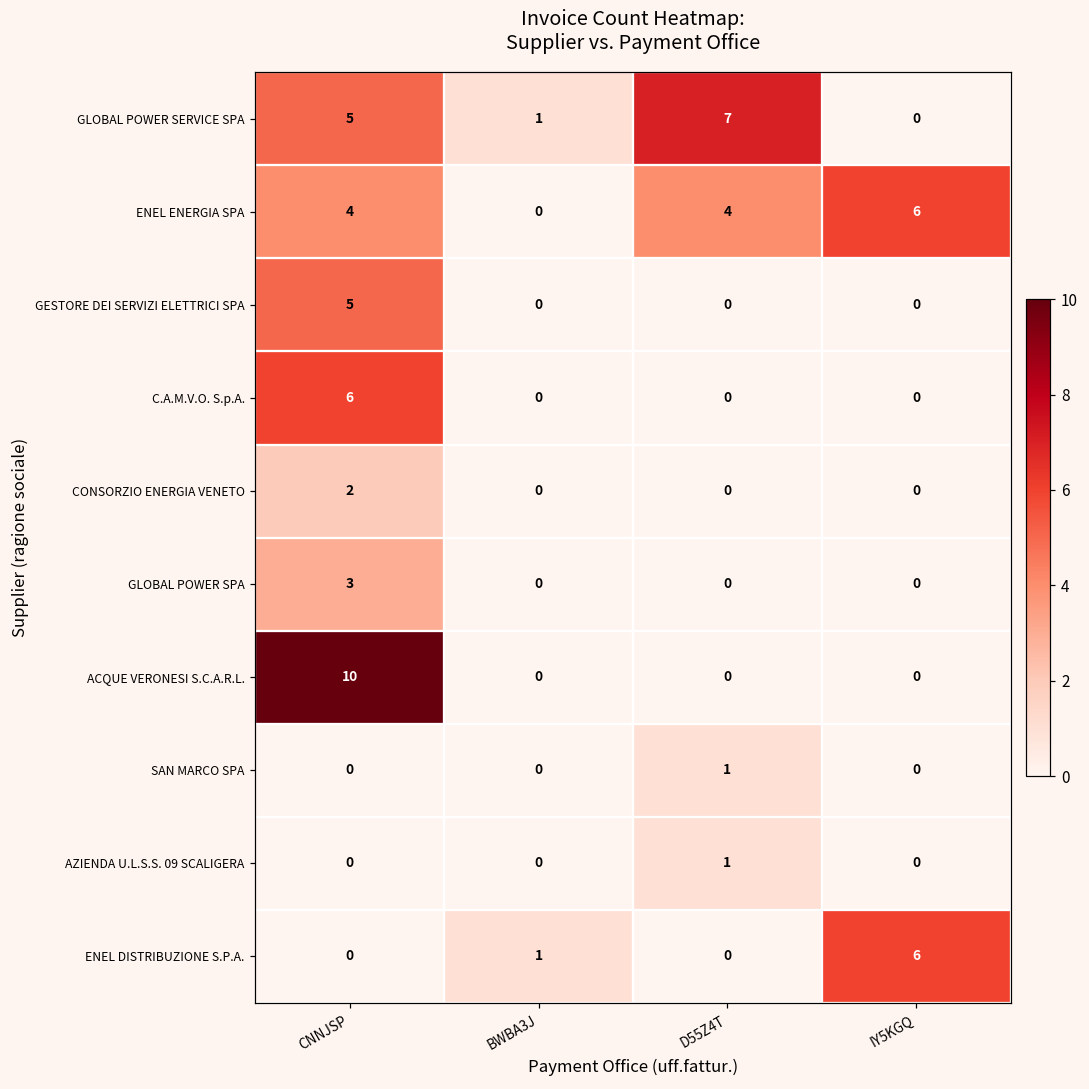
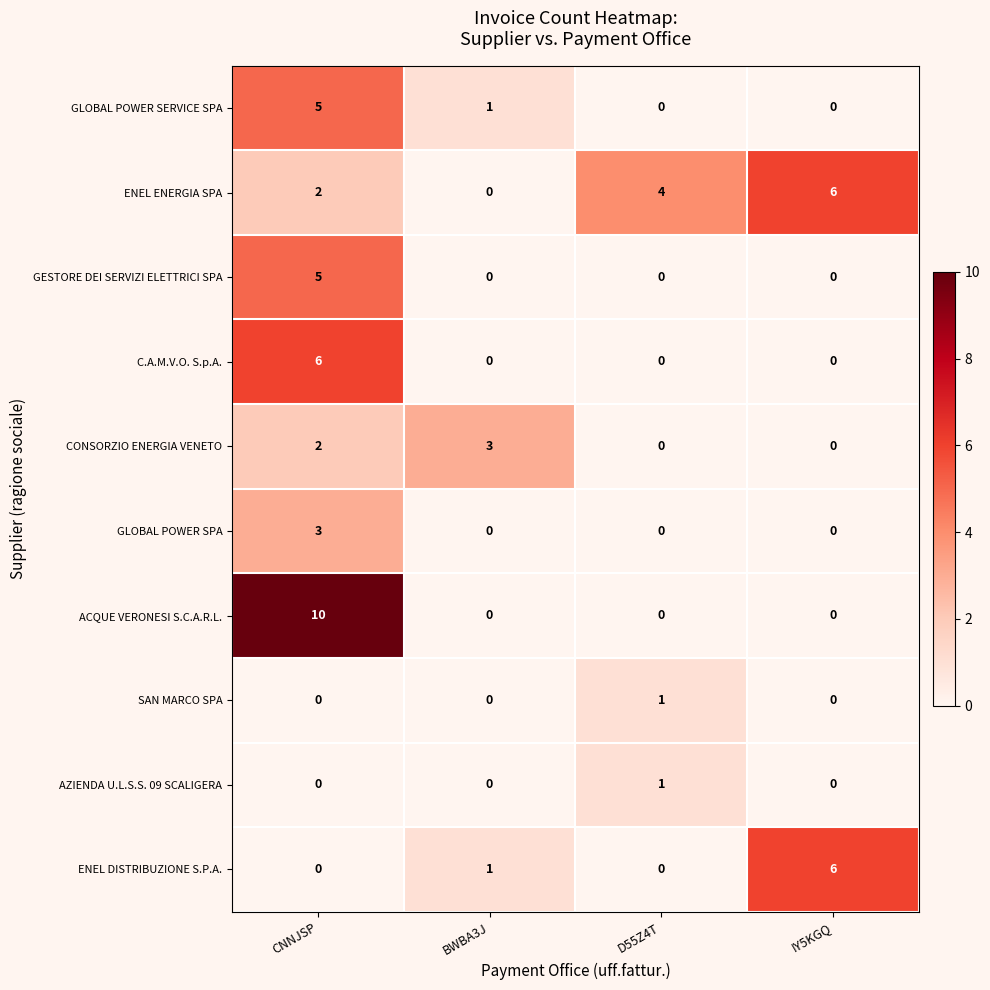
  {
    "GLOBAL POWER SERVICE SPA": {
      "CNNJSP": 5,
      "BWBA3J": 1,
-     "D55Z4T": 7,
+     "D55Z4T": 0,
      "IY5KGQ": 0
    },
    "ENEL ENERGIA SPA": {
-     "CNNJSP": 4,
+     "CNNJSP": 2,
      "BWBA3J": 0,
      "D55Z4T": 4,
      "IY5KGQ": 6
    },
    "GESTORE DEI SERVIZI ELETTRICI SPA": {
      "CNNJSP": 5,
      "BWBA3J": 0,
      "D55Z4T": 0,
      "IY5KGQ": 0
    },
    "C.A.M.V.O. S.p.A.": {
      "CNNJSP": 6,
      "BWBA3J": 0,
      "D55Z4T": 0,
      "IY5KGQ": 0
    },
    "CONSORZIO ENERGIA VENETO": {
      "CNNJSP": 2,
-     "BWBA3J": 0,
+     "BWBA3J": 3,
      "D55Z4T": 0,
      "IY5KGQ": 0
    },
    "GLOBAL POWER SPA": {
      "CNNJSP": 3,
      "BWBA3J": 0,
      "D55Z4T": 0,
      "IY5KGQ": 0
    },
    "ACQUE VERONESI S.C.A.R.L.": {
      "CNNJSP": 10,
      "BWBA3J": 0,
      "D55Z4T": 0,
      "IY5KGQ": 0
    },
    "SAN MARCO SPA": {
      "CNNJSP": 0,
      "BWBA3J": 0,
      "D55Z4T": 1,
      "IY5KGQ": 0
    },
    "AZIENDA U.L.S.S. 09 SCALIGERA": {
      "CNNJSP": 0,
      "BWBA3J": 0,
      "D55Z4T": 1,
      "IY5KGQ": 0
    },
    "ENEL DISTRIBUZIONE S.P.A.": {
      "CNNJSP": 0,
      "BWBA3J": 1,
      "D55Z4T": 0,
      "IY5KGQ": 6
    }
  }
